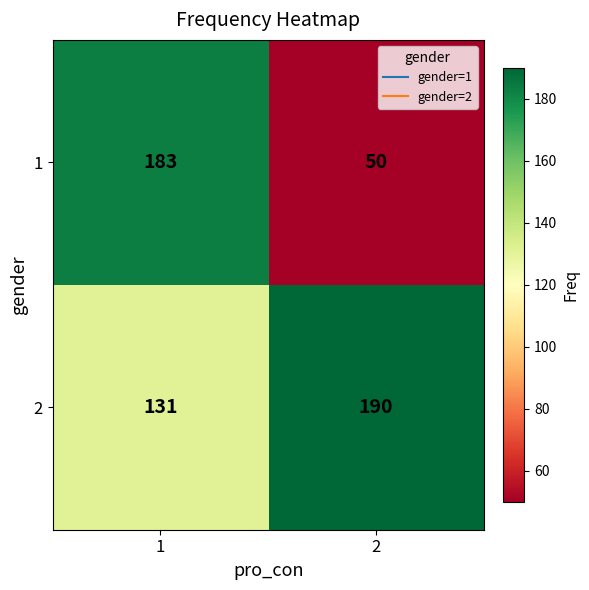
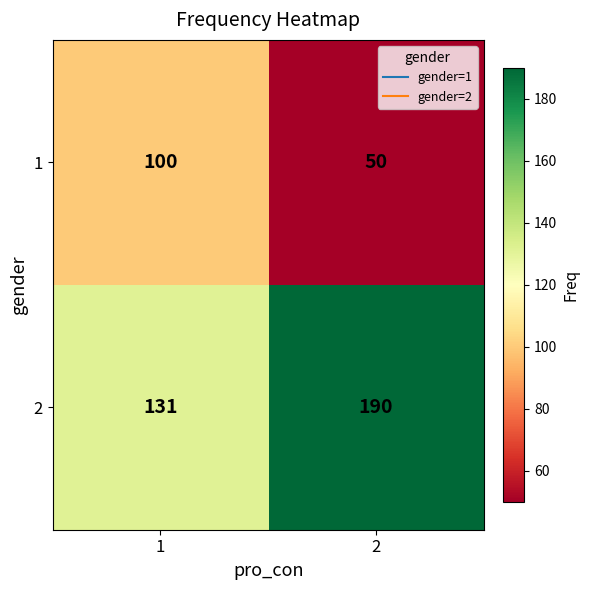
  {
    "1": {
-     "1": 183,
+     "1": 100,
      "2": 50
    },
    "2": {
      "1": 131,
      "2": 190
    }
  }
